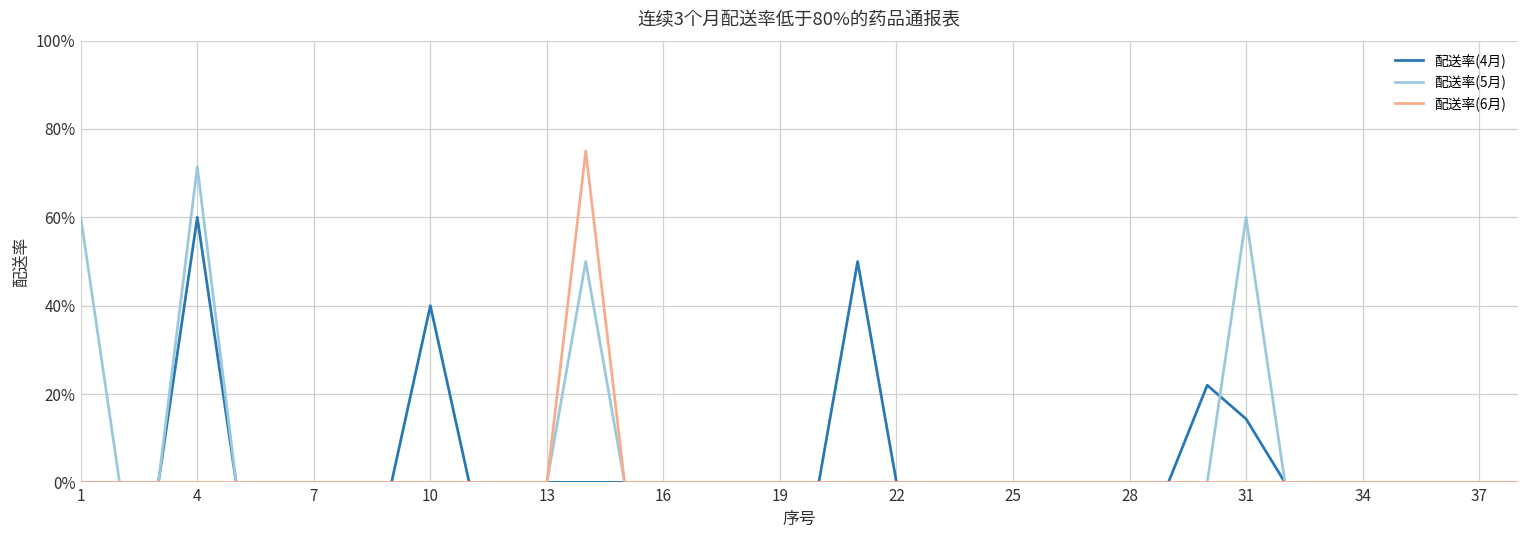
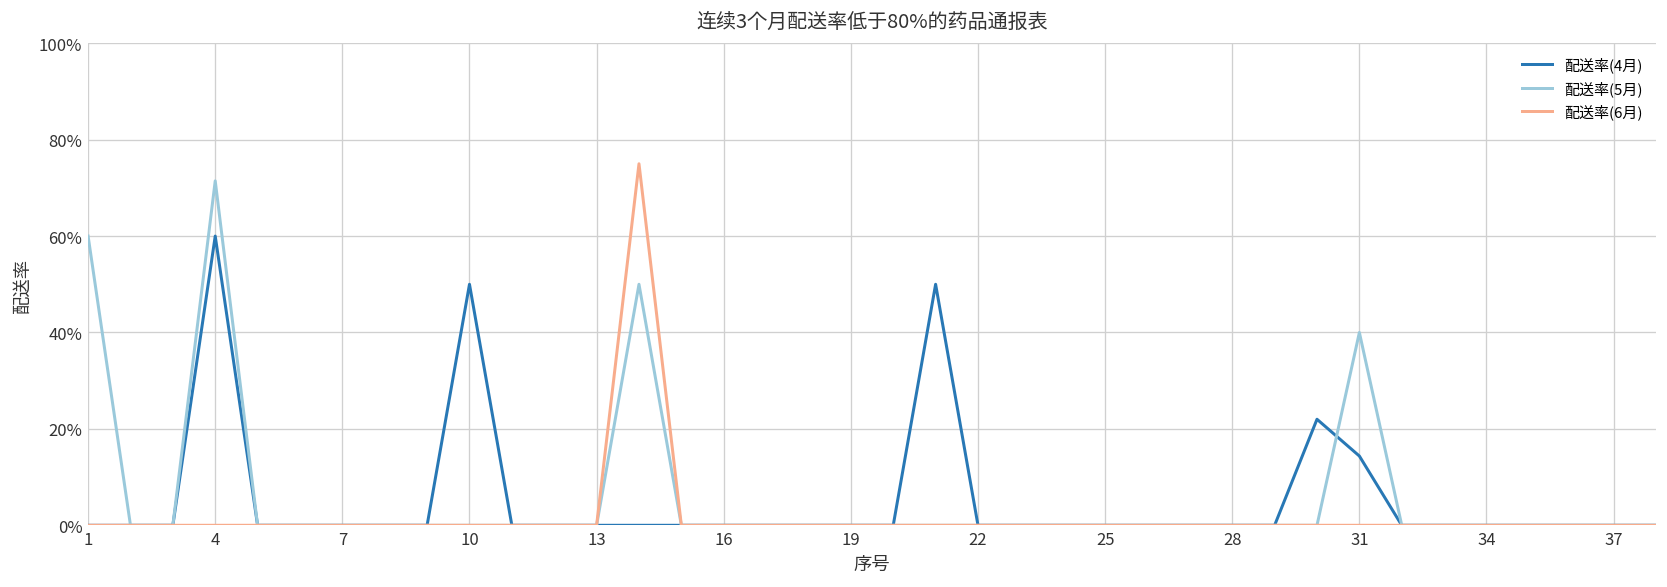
  {
    "配送率(4月)": {
      "4": "60%",
-     "10": "40%",
+     "10": "50%",
      "31": "14%"
    },
    "配送率(5月)": {
      "1": "60%",
      "4": "71%",
-     "31": "60%"
+     "31": "40%"
    },
    "配送率(6月)": {
      "4": "0%",
      "31": "0%"
    }
  }
